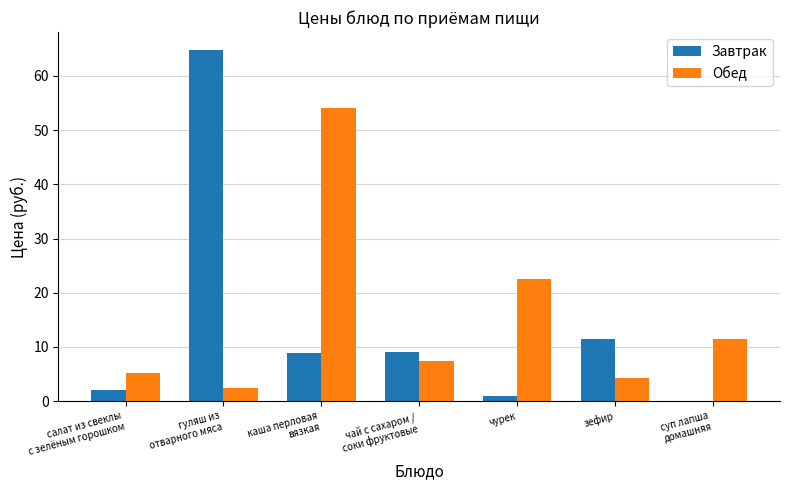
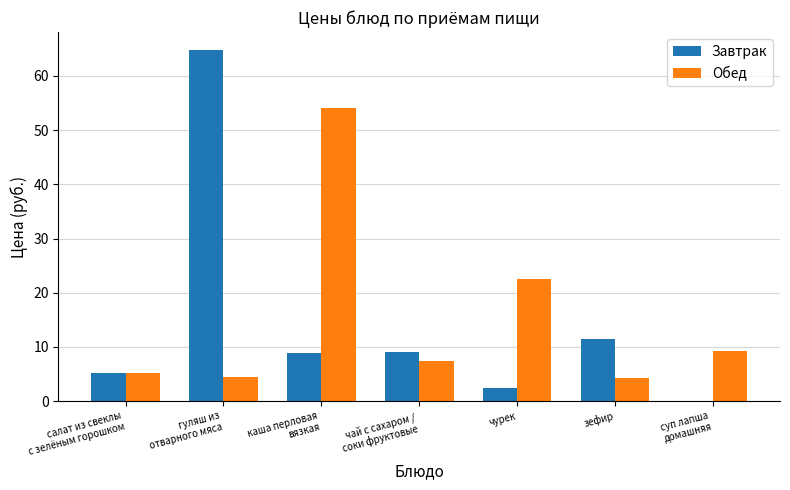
  {
    "Завтрак": {
-     "салат из свеклы с зелёным горошком": 2,
+     "салат из свеклы с зелёным горошком": 5,
      "гуляш из отварного мяса": 65,
      "каша перловая вязкая": 9,
      "чай с сахаром / соки фруктовые": 9,
-     "чурек": 1,
+     "чурек": 3,
      "зефир": 11,
      "суп лапша домашняя": 0
    },
    "Обед": {
      "салат из свеклы с зелёным горошком": 5,
-     "гуляш из отварного мяса": 2,
+     "гуляш из отварного мяса": 4,
      "каша перловая вязкая": 54,
      "чай с сахаром / соки фруктовые": 7,
      "чурек": 23,
      "зефир": 4,
-     "суп лапша домашняя": 11
+     "суп лапша домашняя": 9
    }
  }
